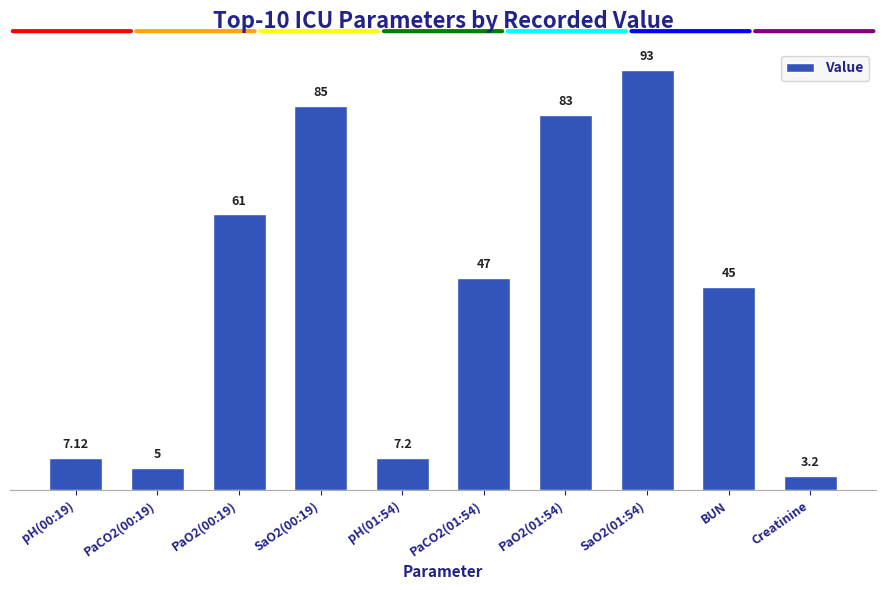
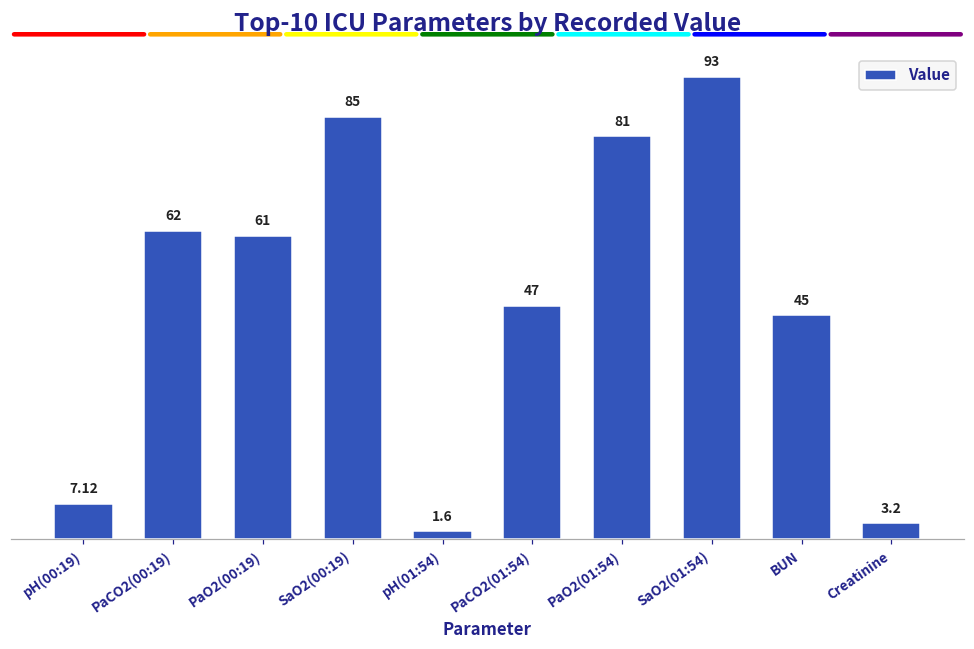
  {
    "pH(00:19)": 7.12,
-   "PaCO2(00:19)": 5,
+   "PaCO2(00:19)": 62,
    "PaO2(00:19)": 61,
    "SaO2(00:19)": 85,
-   "pH(01:54)": 7.2,
+   "pH(01:54)": 1.6,
    "PaCO2(01:54)": 47,
-   "PaO2(01:54)": 83,
+   "PaO2(01:54)": 81,
    "SaO2(01:54)": 93,
    "BUN": 45,
    "Creatinine": 3.2
  }
